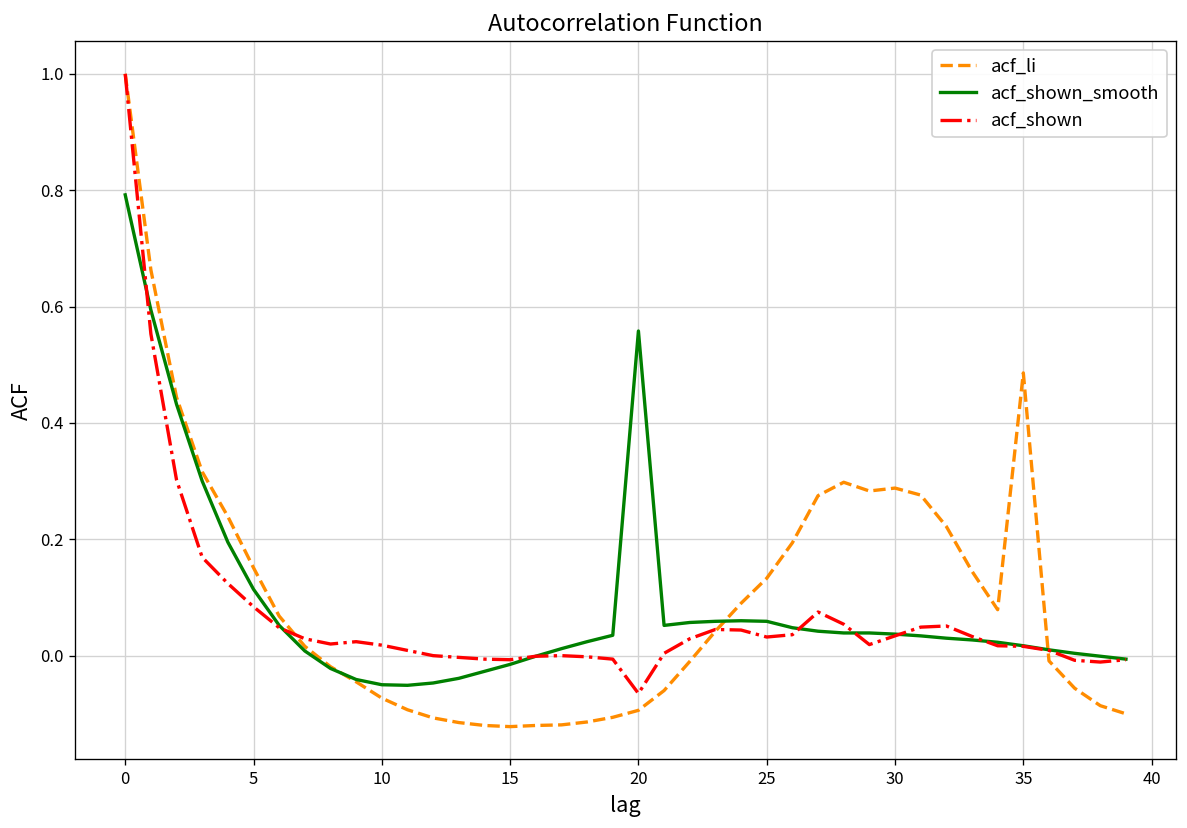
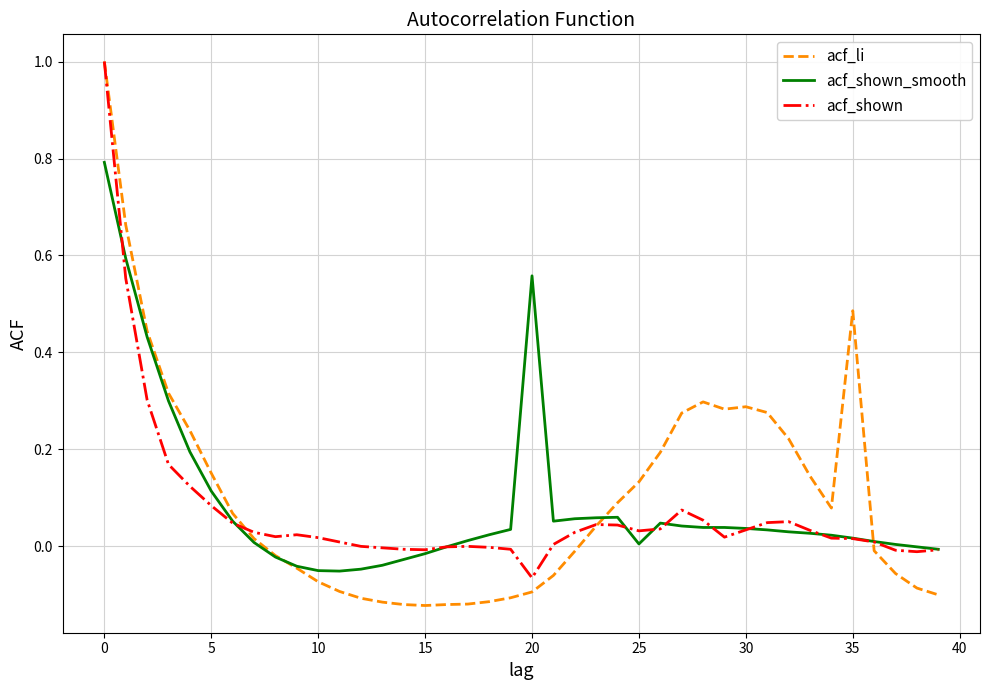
  {
    "acf_li": {
      "5": 0.15,
      "10": -0.07,
      "15": -0.12,
      "20": -0.09,
      "25": 0.13,
      "30": 0.29,
      "35": 0.49
    },
    "acf_shown_smooth": {
      "0": 0.79,
      "5": 0.11,
      "10": -0.05,
      "15": -0.02,
      "20": 0.56,
-     "25": 0.06
+     "25": 0.01
    },
    "acf_shown": {
      "5": 0.08,
      "10": 0.02,
      "15": -0.01,
      "20": -0.07,
      "25": 0.03
    }
  }
